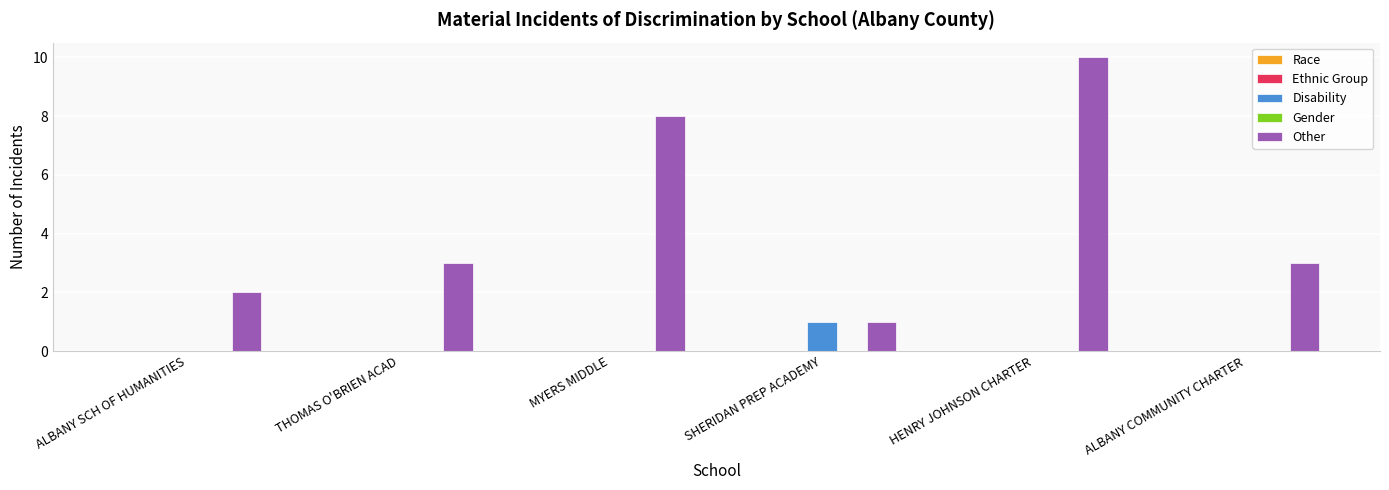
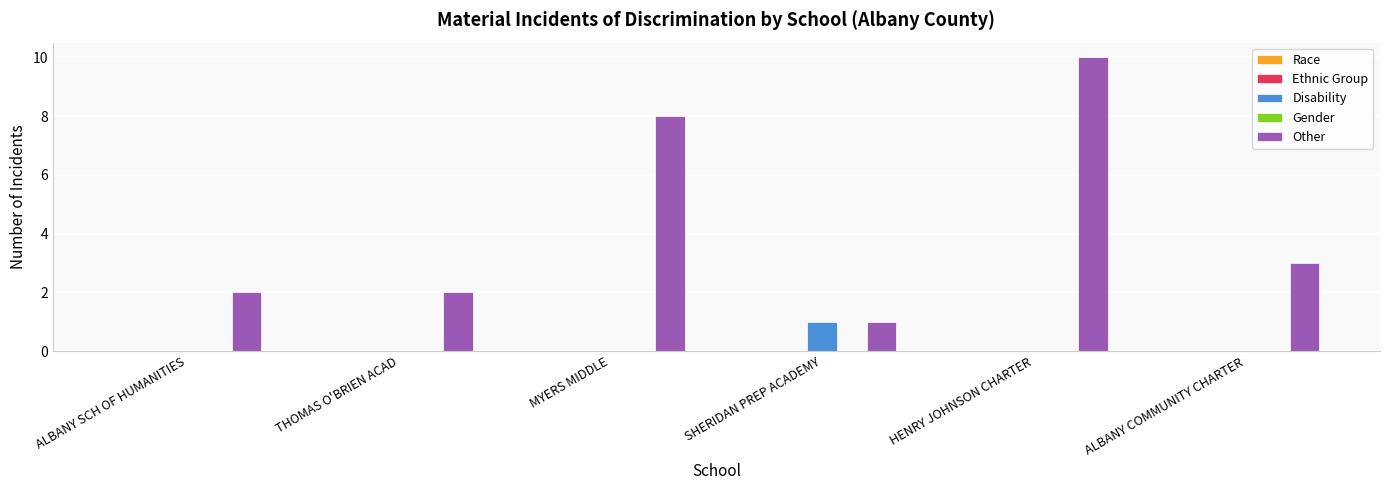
  {
    "Race": {
      "ALBANY SCH OF HUMANITIES": 0,
      "THOMAS O'BRIEN ACAD": 0,
      "MYERS MIDDLE": 0,
      "SHERIDAN PREP ACADEMY": 0,
      "HENRY JOHNSON CHARTER": 0,
      "ALBANY COMMUNITY CHARTER": 0
    },
    "Ethnic Group": {
      "ALBANY SCH OF HUMANITIES": 0,
      "THOMAS O'BRIEN ACAD": 0,
      "MYERS MIDDLE": 0,
      "SHERIDAN PREP ACADEMY": 0,
      "HENRY JOHNSON CHARTER": 0,
      "ALBANY COMMUNITY CHARTER": 0
    },
    "Disability": {
      "ALBANY SCH OF HUMANITIES": 0,
      "THOMAS O'BRIEN ACAD": 0,
      "MYERS MIDDLE": 0,
      "SHERIDAN PREP ACADEMY": 1,
      "HENRY JOHNSON CHARTER": 0,
      "ALBANY COMMUNITY CHARTER": 0
    },
    "Gender": {
      "ALBANY SCH OF HUMANITIES": 0,
      "THOMAS O'BRIEN ACAD": 0,
      "MYERS MIDDLE": 0,
      "SHERIDAN PREP ACADEMY": 0,
      "HENRY JOHNSON CHARTER": 0,
      "ALBANY COMMUNITY CHARTER": 0
    },
    "Other": {
      "ALBANY SCH OF HUMANITIES": 2,
-     "THOMAS O'BRIEN ACAD": 3,
+     "THOMAS O'BRIEN ACAD": 2,
      "MYERS MIDDLE": 8,
      "SHERIDAN PREP ACADEMY": 1,
      "HENRY JOHNSON CHARTER": 10,
      "ALBANY COMMUNITY CHARTER": 3
    }
  }
